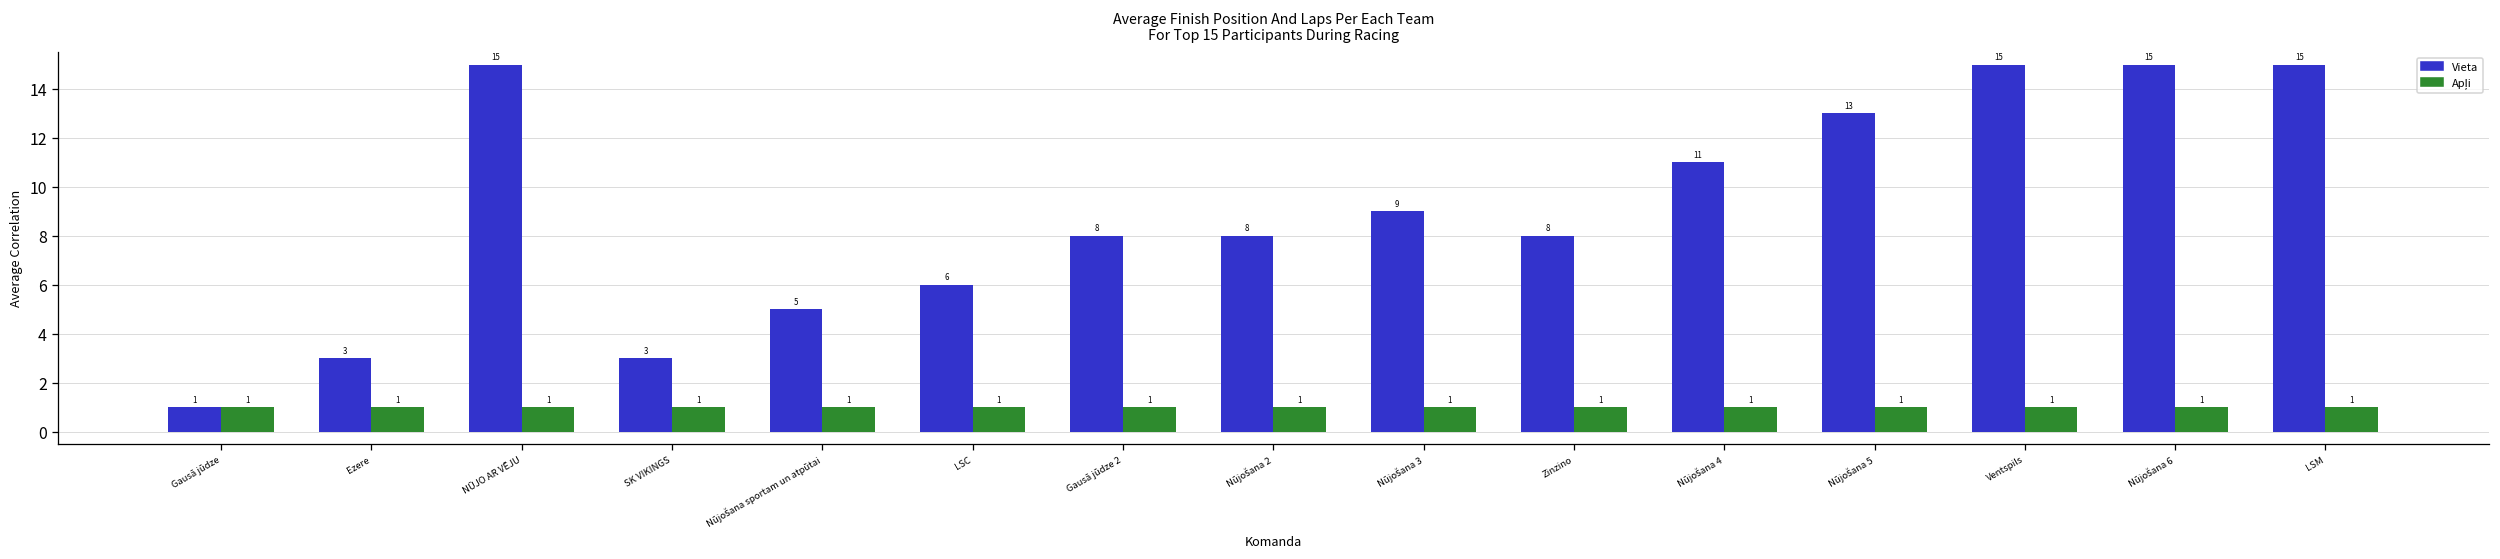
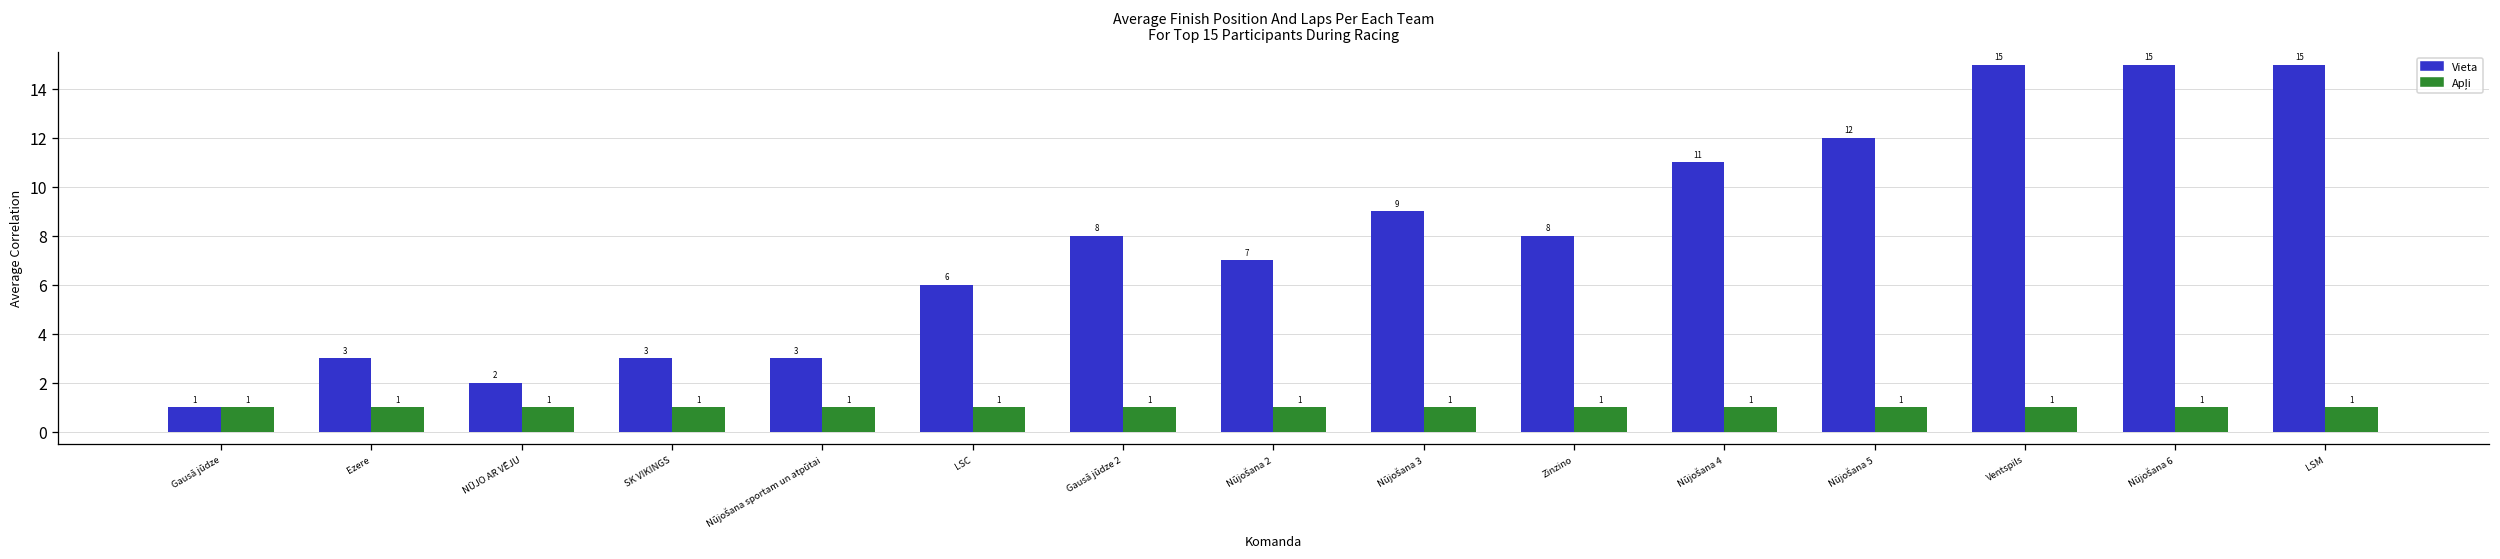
  {
    "Vieta": {
      "Gausā jūdze": 1,
      "Ezere": 3,
-     "NŪJO AR VĒJU": 15,
+     "NŪJO AR VĒJU": 2,
      "SK VIKINGS": 3,
-     "Nūjošana sportam un atpūtai": 5,
+     "Nūjošana sportam un atpūtai": 3,
      "LSC": 6,
      "Gausā jūdze 2": 8,
-     "Nūjošana 2": 8,
+     "Nūjošana 2": 7,
      "Nūjošana 3": 9,
      "Zinzino": 8,
      "Nūjošana 4": 11,
-     "Nūjošana 5": 13,
+     "Nūjošana 5": 12,
      "Ventspils": 15,
      "Nūjošana 6": 15,
      "LSM": 15
    },
    "Apļi": {
      "Gausā jūdze": 1,
      "Ezere": 1,
      "NŪJO AR VĒJU": 1,
      "SK VIKINGS": 1,
      "Nūjošana sportam un atpūtai": 1,
      "LSC": 1,
      "Gausā jūdze 2": 1,
      "Nūjošana 2": 1,
      "Nūjošana 3": 1,
      "Zinzino": 1,
      "Nūjošana 4": 1,
      "Nūjošana 5": 1,
      "Ventspils": 1,
      "Nūjošana 6": 1,
      "LSM": 1
    }
  }
